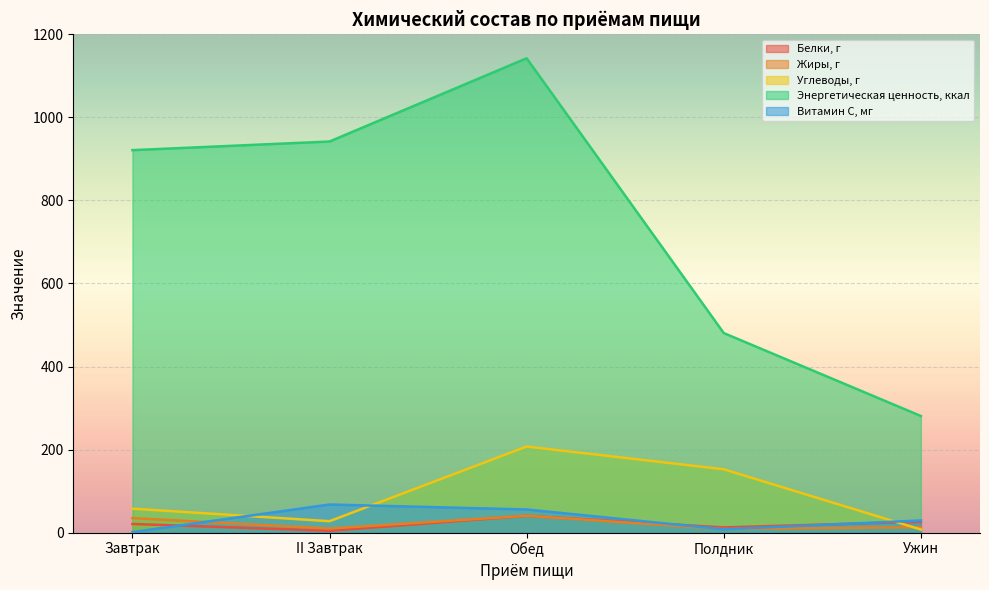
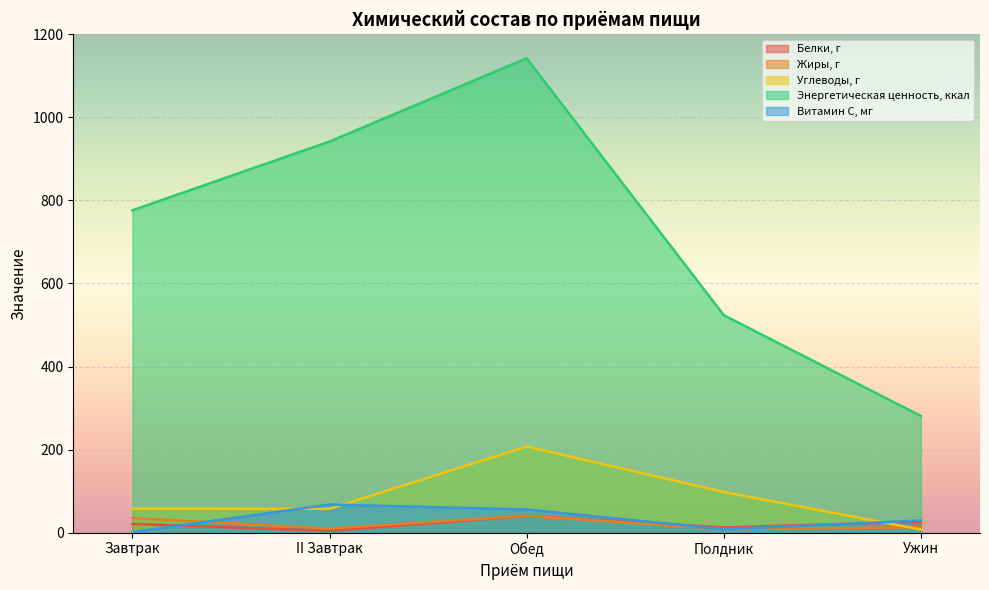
  {
    "Углеводы, г": {
      "Завтрак": 60,
-     "II Завтрак": 30,
+     "II Завтрак": 60,
      "Обед": 210,
-     "Полдник": 150
+     "Полдник": 100
    },
    "Энергетическая ценность, ккал": {
-     "Завтрак": 920,
+     "Завтрак": 780,
      "II Завтрак": 940,
      "Обед": 1140,
-     "Полдник": 480,
+     "Полдник": 520,
      "Ужин": 280
    },
    "Витамин С, мг": {
      "Завтрак": 0,
      "II Завтрак": 70,
      "Обед": 60
    }
  }
